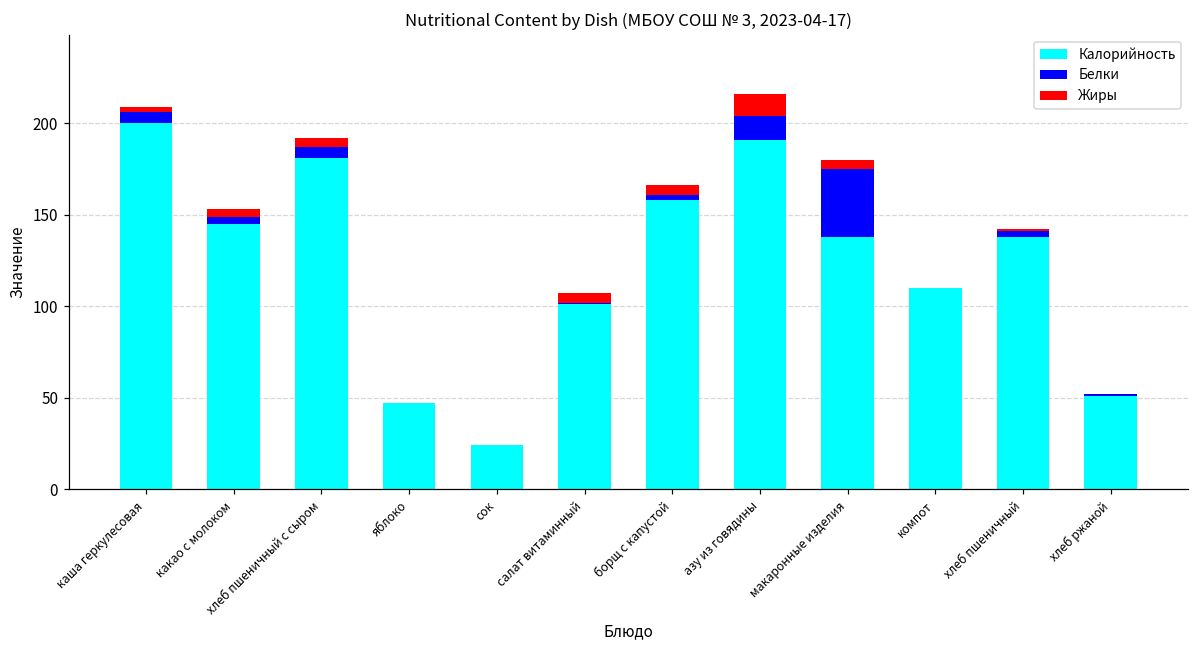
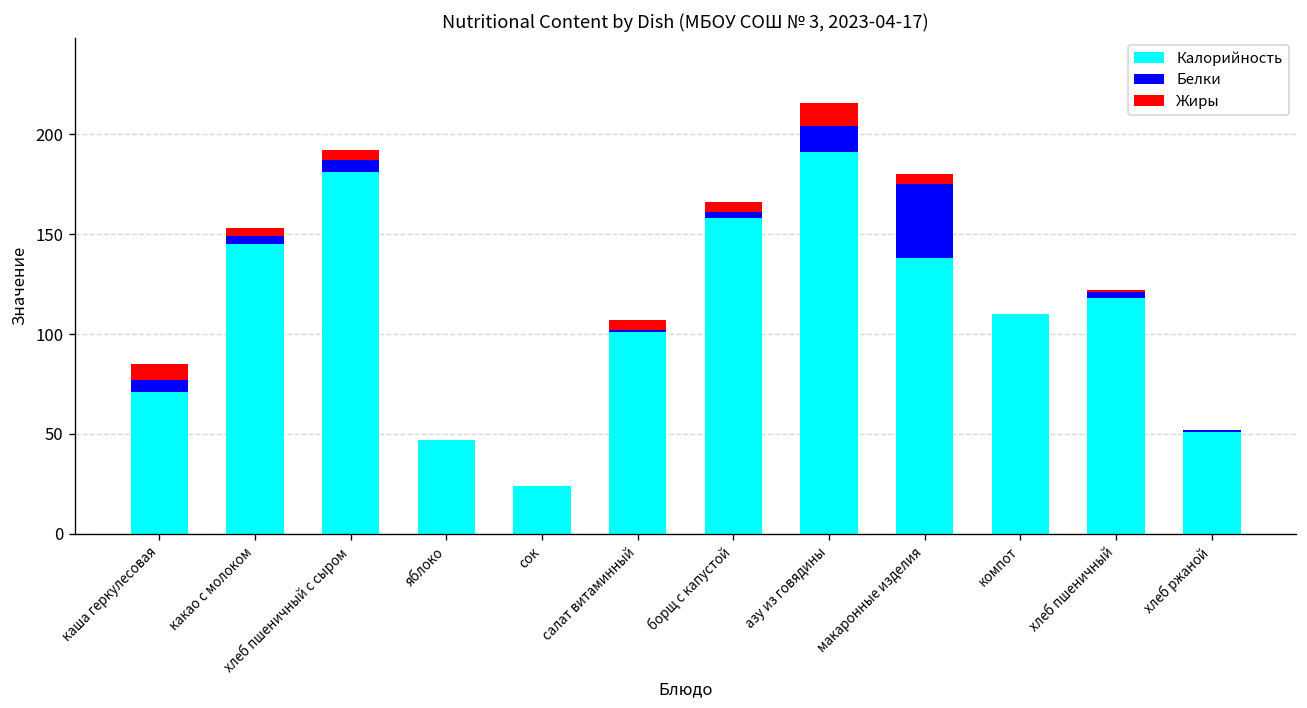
  {
    "Калорийность": {
-     "каша геркулесовая": 200,
+     "каша геркулесовая": 71,
      "какао с молоком": 145,
      "хлеб пшеничный с сыром": 181,
      "яблоко": 47,
      "сок": 24,
      "салат витаминный": 101,
      "борщ с капустой": 158,
      "азу из говядины": 191,
      "макаронные изделия": 138,
      "компот": 110,
-     "хлеб пшеничный": 138,
+     "хлеб пшеничный": 118,
      "хлеб ржаной": 51
    },
    "Белки": {
      "каша геркулесовая": 6,
      "какао с молоком": 4,
      "хлеб пшеничный с сыром": 6,
      "яблоко": 0,
      "сок": 0,
      "борщ с капустой": 3,
      "азу из говядины": 13,
      "макаронные изделия": 37,
      "компот": 0,
      "хлеб пшеничный": 3
    },
    "Жиры": {
-     "каша геркулесовая": 3,
+     "каша геркулесовая": 8,
      "какао с молоком": 4,
      "хлеб пшеничный с сыром": 5,
      "яблоко": 0,
      "сок": 0,
      "салат витаминный": 5,
      "борщ с капустой": 5,
      "азу из говядины": 12,
      "макаронные изделия": 5,
      "компот": 0,
      "хлеб ржаной": 0
    }
  }
